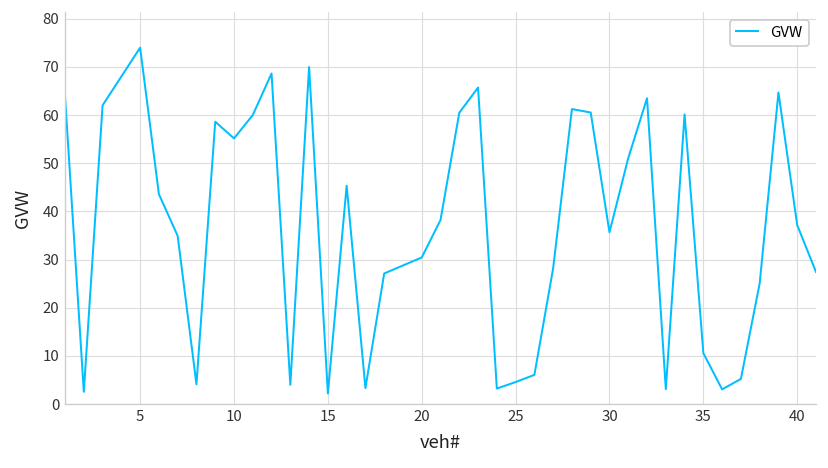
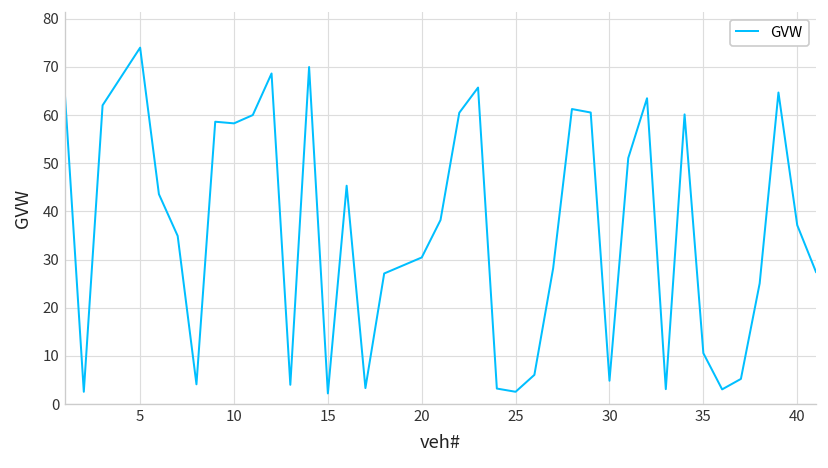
  {
    "5": 74,
-   "10": 55,
+   "10": 58,
    "15": 2,
    "20": 30,
-   "25": 5,
-   "30": 36,
+   "25": 3,
+   "30": 5,
    "35": 11,
    "40": 37
  }
